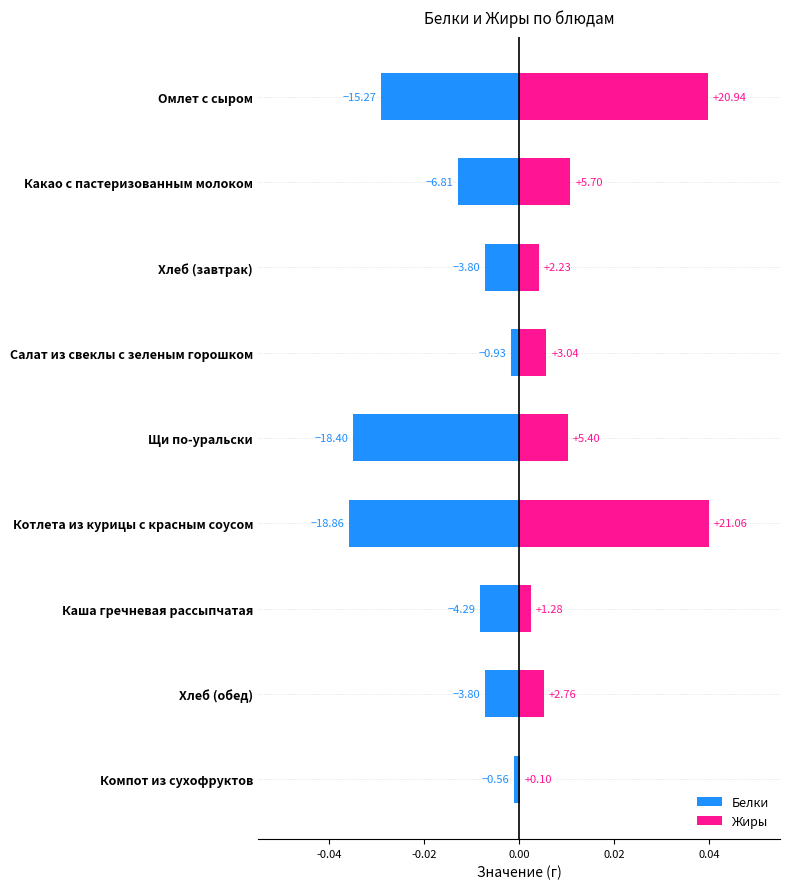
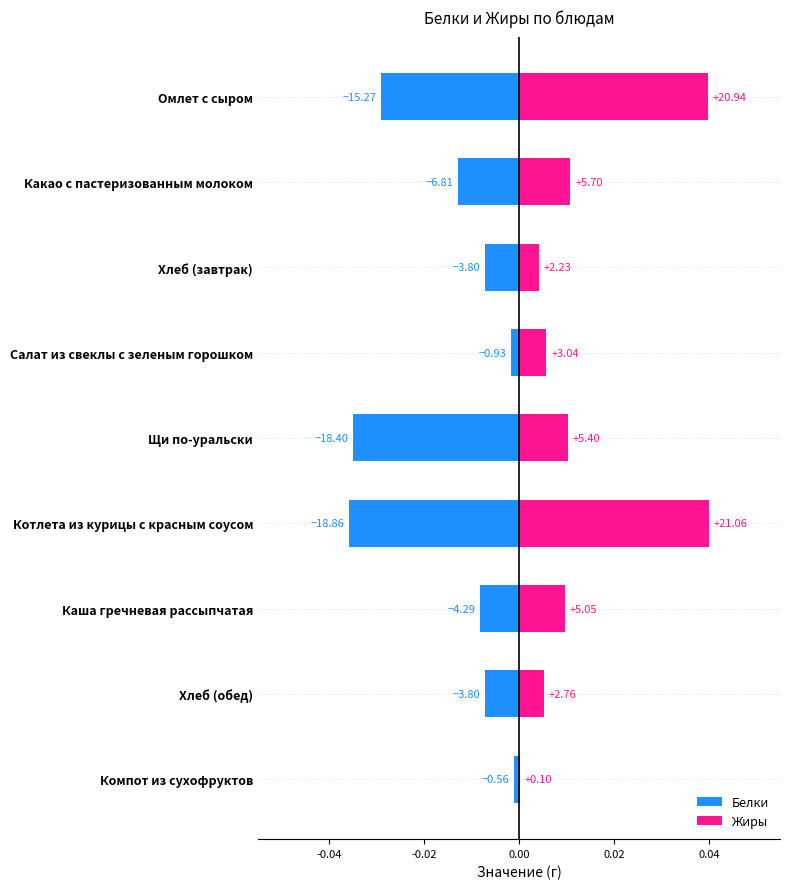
  {
    "Жиры": {
-     "Каша гречневая рассыпчатая": "+1.28"
+     "Каша гречневая рассыпчатая": "+5.05"
    }
  }
